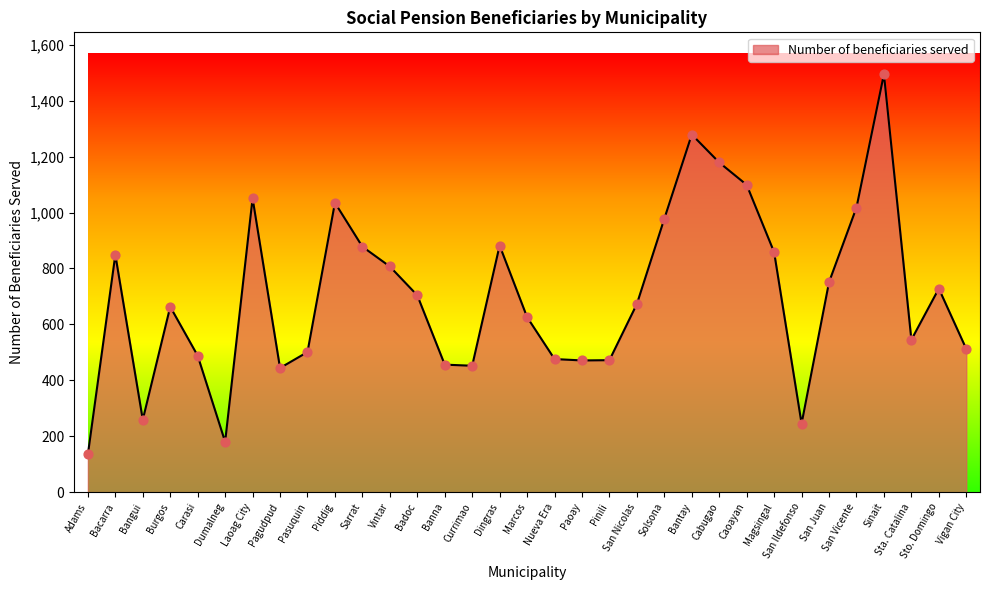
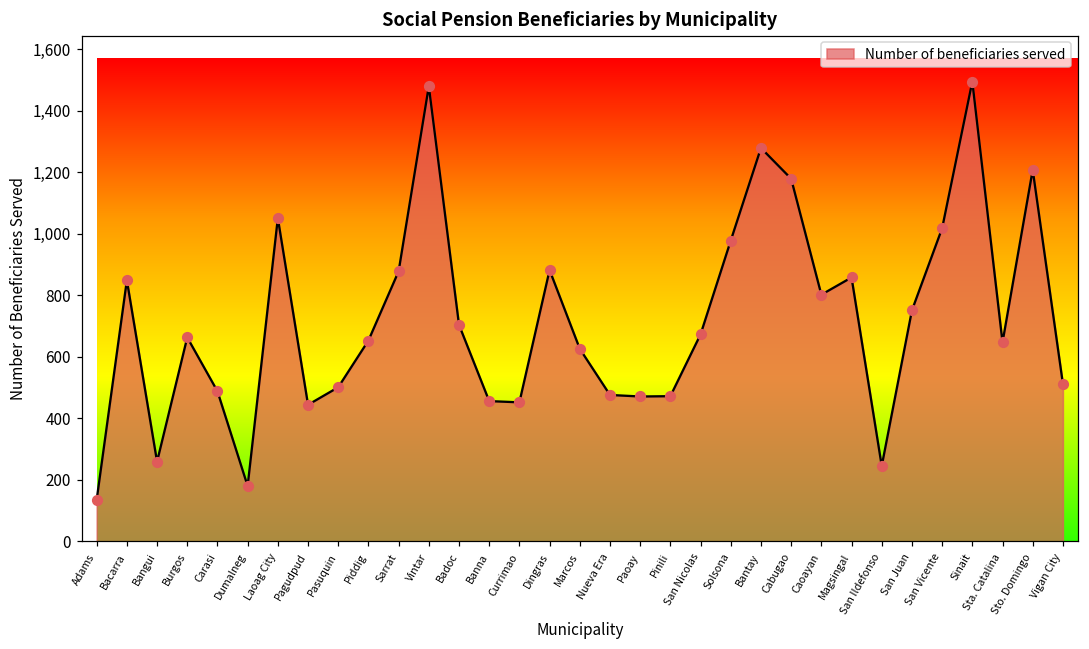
  {
    "Adams": "140",
    "Bacarra": "850",
    "Bangui": "260",
    "Burgos": "660",
    "Carasi": "490",
    "Dumalneg": "180",
    "Laoag City": "1,050",
    "Pagudpud": "440",
    "Pasuquin": "500",
-   "Piddig": "1,040",
+   "Piddig": "650",
    "Sarrat": "880",
-   "Vintar": "810",
+   "Vintar": "1,480",
    "Badoc": "700",
    "Banna": "460",
    "Currimao": "450",
    "Dingras": "880",
    "Marcos": "630",
    "Nueva Era": "480",
    "Paoay": "470",
    "Pinili": "470",
    "San Nicolas": "670",
    "Solsona": "980",
    "Bantay": "1,280",
    "Cabugao": "1,180",
-   "Caoayan": "1,100",
+   "Caoayan": "800",
    "Magsingal": "860",
    "San Ildefonso": "250",
    "San Juan": "750",
    "San Vicente": "1,020",
    "Sinait": "1,500",
-   "Sta. Catalina": "550",
-   "Sto. Domingo": "730",
+   "Sta. Catalina": "650",
+   "Sto. Domingo": "1,210",
    "Vigan City": "510"
  }
